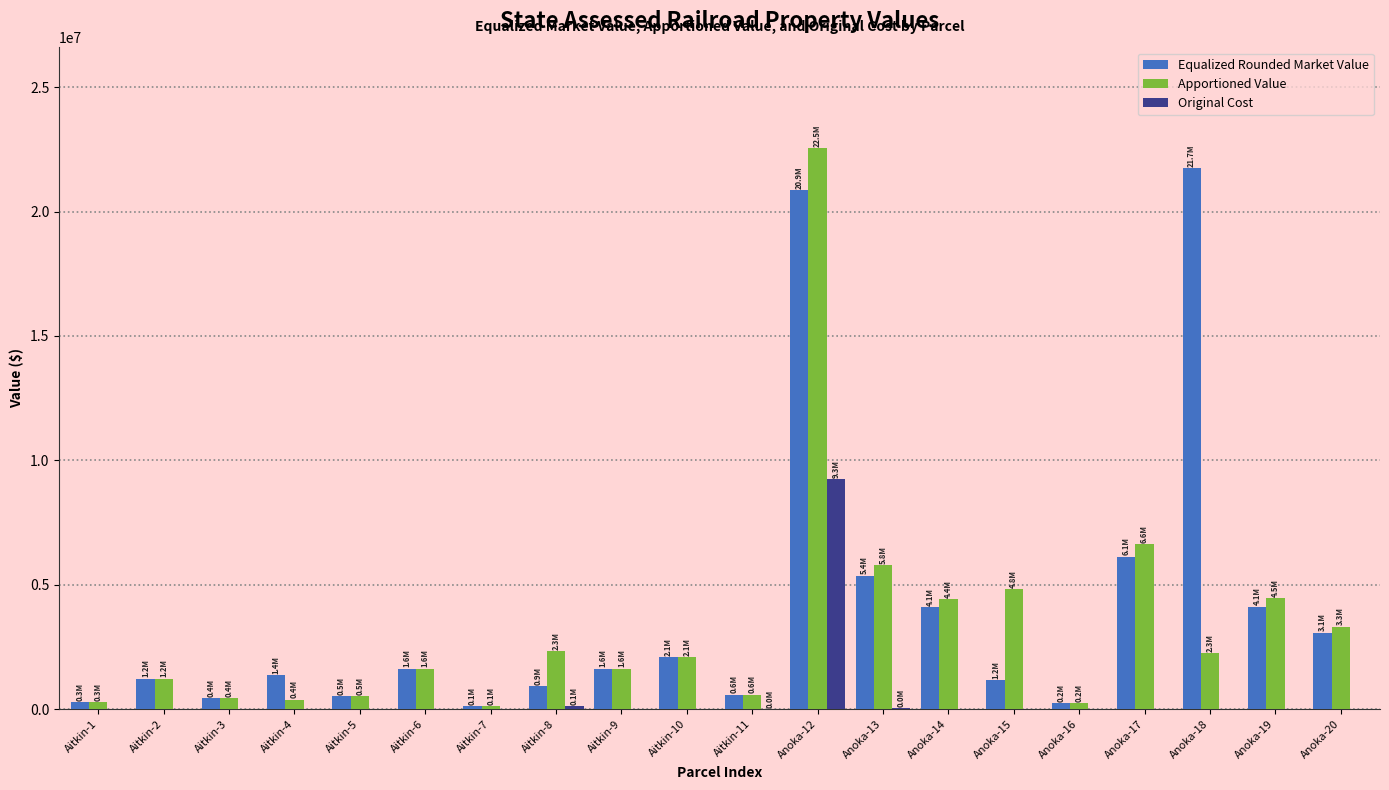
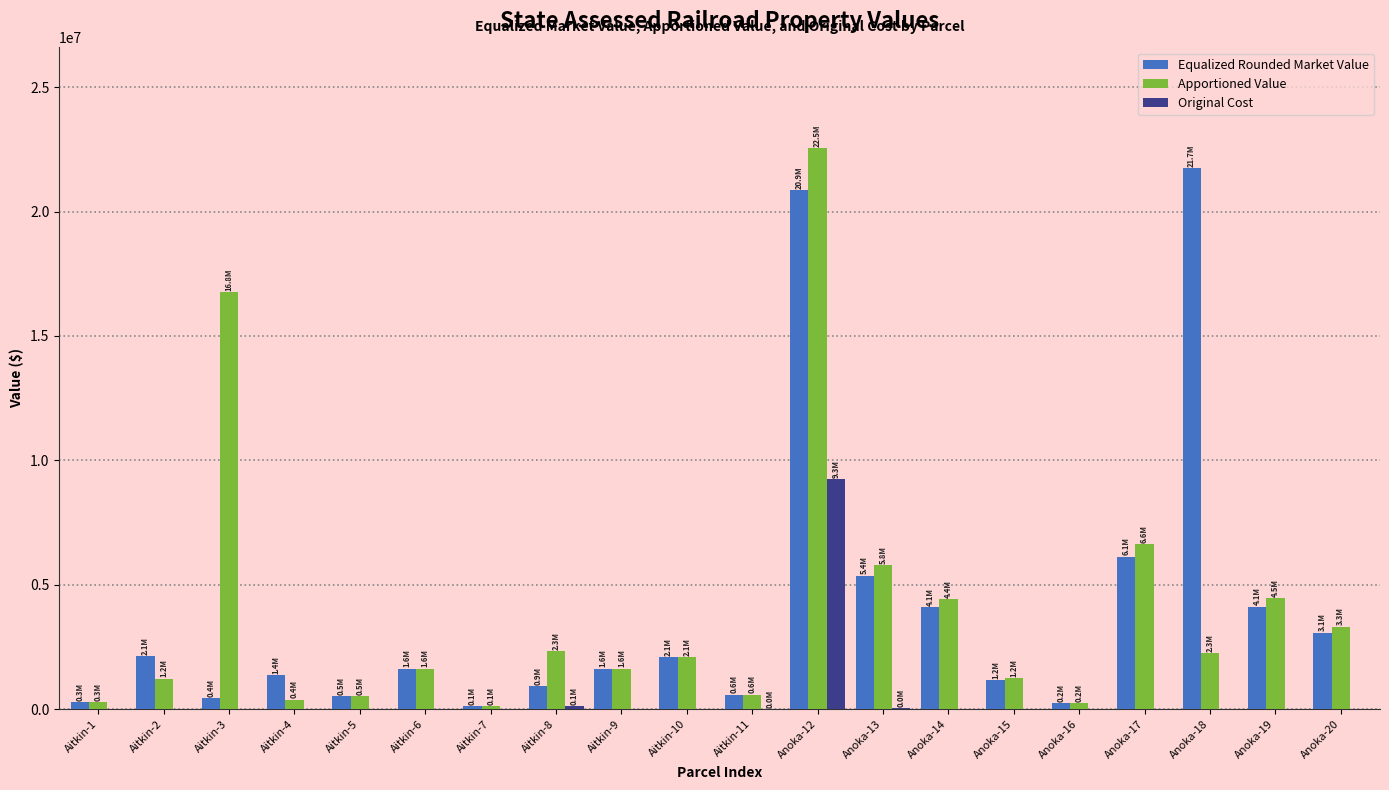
  {
    "Equalized Rounded Market Value": {
      "Aitkin-1": "0.3M",
-     "Aitkin-2": "1.2M",
+     "Aitkin-2": "2.1M",
      "Aitkin-3": "0.4M",
      "Aitkin-4": "1.4M",
      "Aitkin-5": "0.5M",
      "Aitkin-6": "1.6M",
      "Aitkin-7": "0.1M",
      "Aitkin-8": "0.9M",
      "Aitkin-9": "1.6M",
      "Aitkin-10": "2.1M",
      "Aitkin-11": "0.6M",
      "Anoka-12": "20.9M",
      "Anoka-13": "5.4M",
      "Anoka-14": "4.1M",
      "Anoka-15": "1.2M",
      "Anoka-16": "0.2M",
      "Anoka-17": "6.1M",
      "Anoka-18": "21.7M",
      "Anoka-19": "4.1M",
      "Anoka-20": "3.1M"
    },
    "Apportioned Value": {
      "Aitkin-1": "0.3M",
      "Aitkin-2": "1.2M",
-     "Aitkin-3": "0.4M",
+     "Aitkin-3": "16.8M",
      "Aitkin-4": "0.4M",
      "Aitkin-5": "0.5M",
      "Aitkin-6": "1.6M",
      "Aitkin-7": "0.1M",
      "Aitkin-8": "2.3M",
      "Aitkin-9": "1.6M",
      "Aitkin-10": "2.1M",
      "Aitkin-11": "0.6M",
      "Anoka-12": "22.5M",
      "Anoka-13": "5.8M",
      "Anoka-14": "4.4M",
-     "Anoka-15": "4.8M",
+     "Anoka-15": "1.2M",
      "Anoka-16": "0.2M",
      "Anoka-17": "6.6M",
      "Anoka-18": "2.3M",
      "Anoka-19": "4.5M",
      "Anoka-20": "3.3M"
    },
    "Original Cost": {
      "Aitkin-8": "0.1M",
      "Anoka-12": "9.3M"
    }
  }
